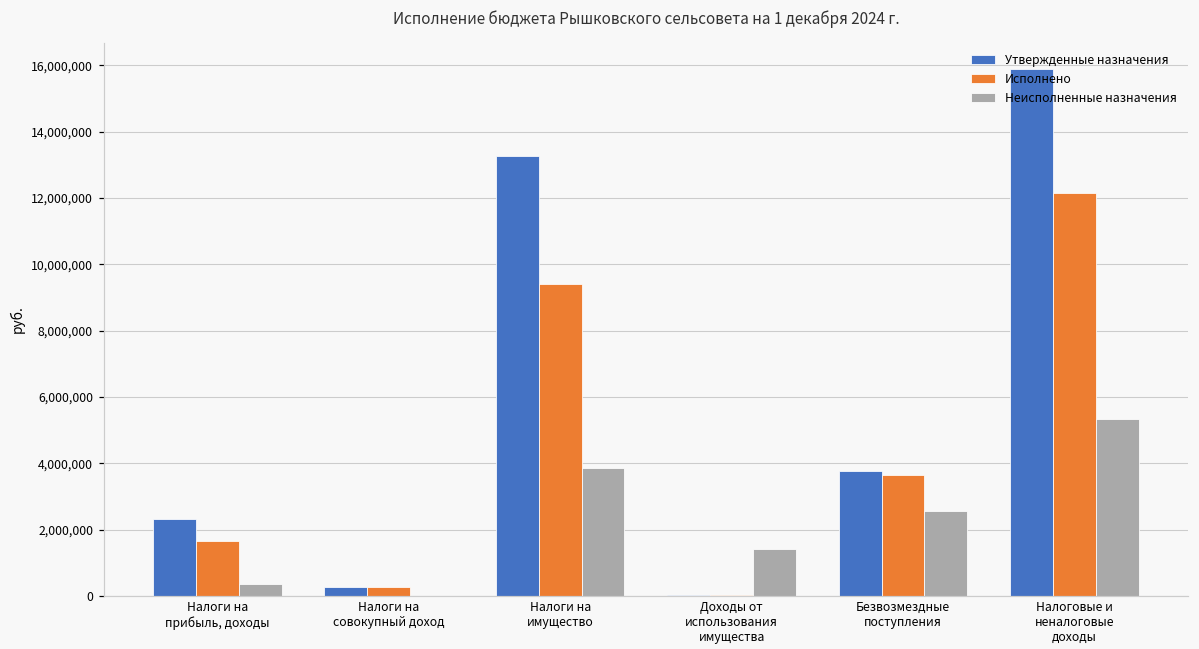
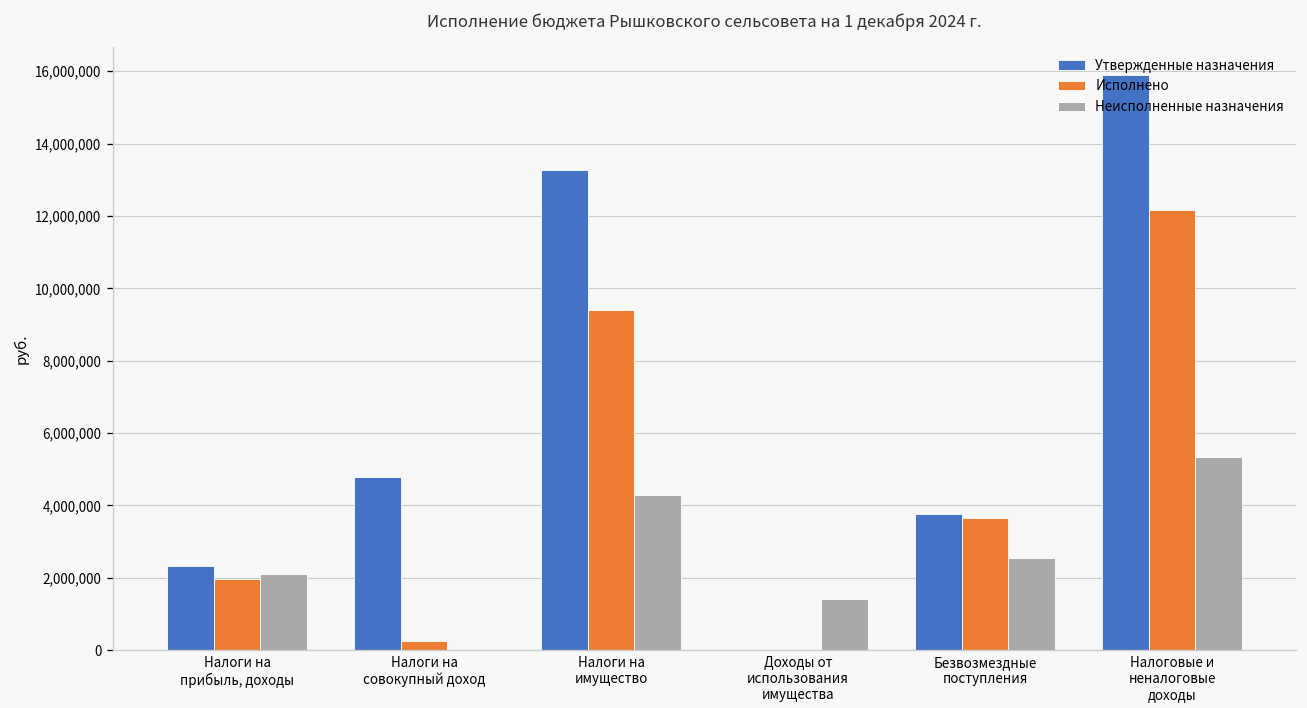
  {
    "Утвержденные назначения": {
      "Налоги на прибыль, доходы": "2,300,000",
-     "Налоги на совокупный доход": "300,000",
+     "Налоги на совокупный доход": "4,800,000",
      "Налоги на имущество": "13,300,000",
      "Безвозмездные поступления": "3,800,000",
      "Налоговые и неналоговые доходы": "15,900,000"
    },
    "Исполнено": {
-     "Налоги на прибыль, доходы": "1,700,000",
+     "Налоги на прибыль, доходы": "2,000,000",
      "Налоги на совокупный доход": "300,000",
      "Налоги на имущество": "9,400,000",
      "Безвозмездные поступления": "3,600,000",
      "Налоговые и неналоговые доходы": "12,200,000"
    },
    "Неисполненные назначения": {
-     "Налоги на прибыль, доходы": "400,000",
+     "Налоги на прибыль, доходы": "2,100,000",
      "Налоги на совокупный доход": "0",
-     "Налоги на имущество": "3,900,000",
+     "Налоги на имущество": "4,300,000",
      "Доходы от использования имущества": "1,400,000",
      "Безвозмездные поступления": "2,600,000",
      "Налоговые и неналоговые доходы": "5,300,000"
    }
  }
